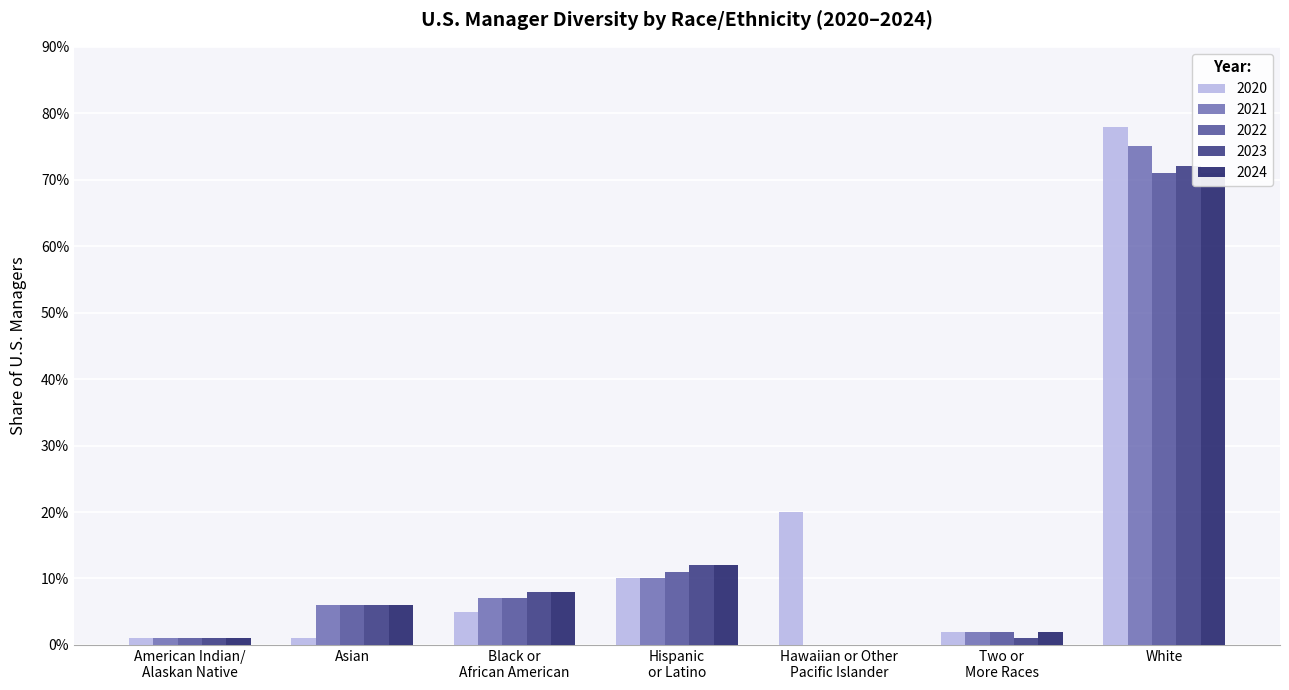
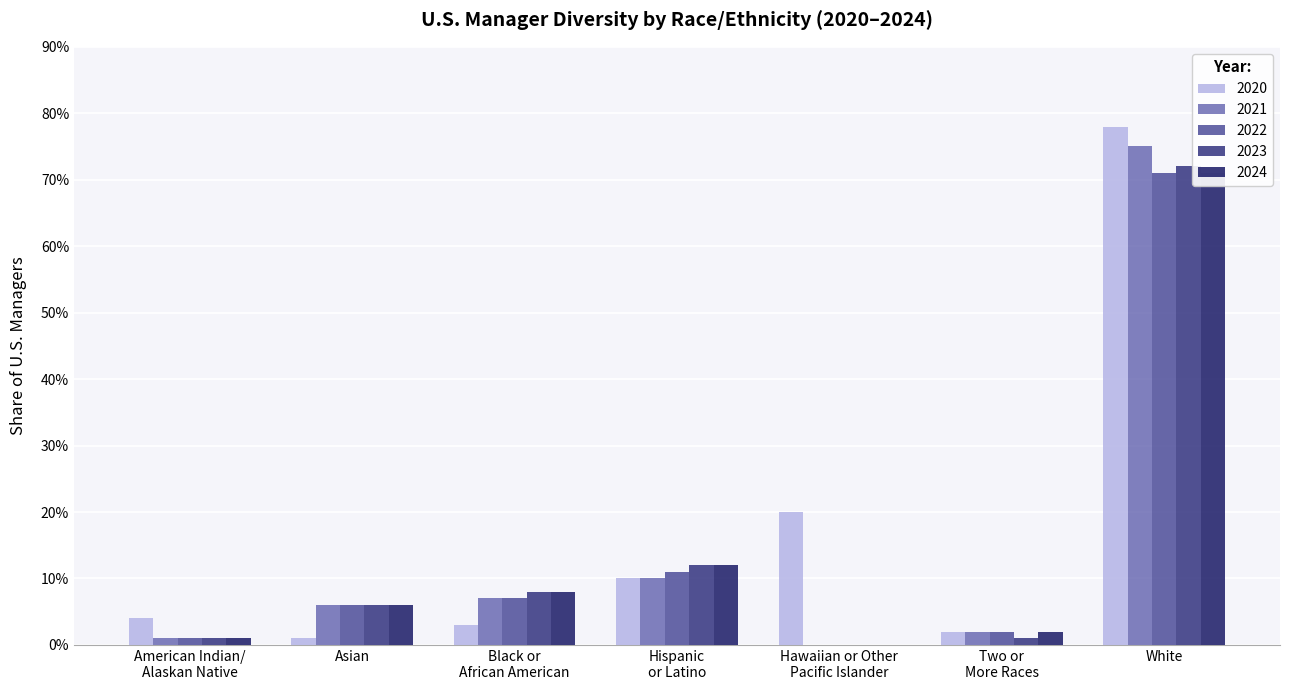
  {
    "2020": {
-     "American Indian/ Alaskan Native": "1%",
+     "American Indian/ Alaskan Native": "4%",
      "Asian": "1%",
-     "Black or African American": "5%",
+     "Black or African American": "3%",
      "Hispanic or Latino": "10%",
      "Hawaiian or Other Pacific Islander": "20%",
      "Two or More Races": "2%",
      "White": "78%"
    }
  }
